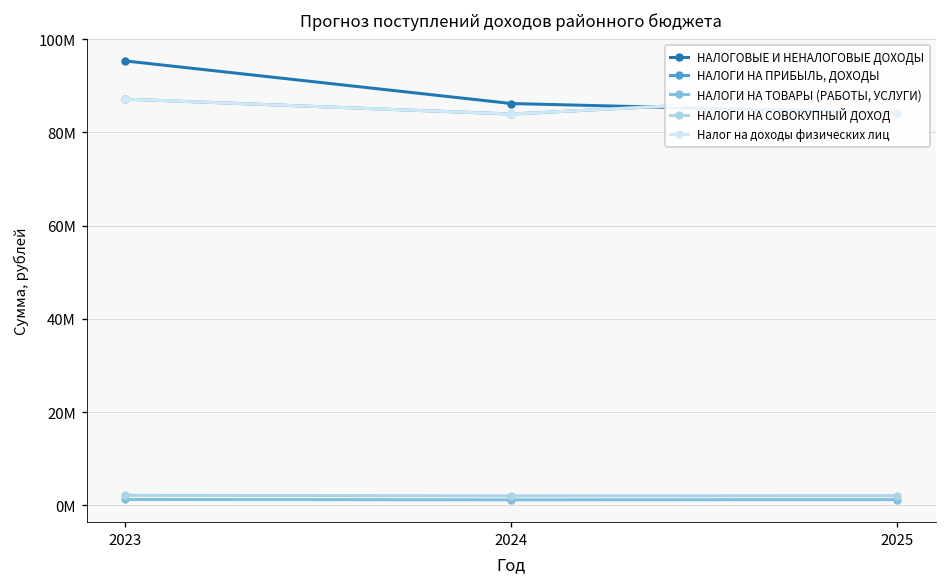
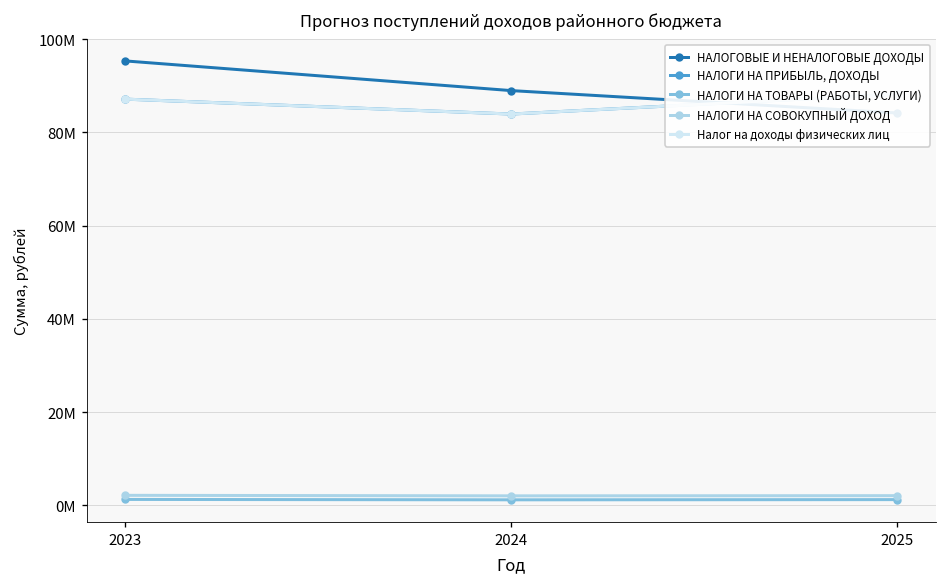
  {
    "НАЛОГОВЫЕ И НЕНАЛОГОВЫЕ ДОХОДЫ": {
      "2023": 95000000,
-     "2024": 86000000
+     "2024": 89000000
    }
  }
